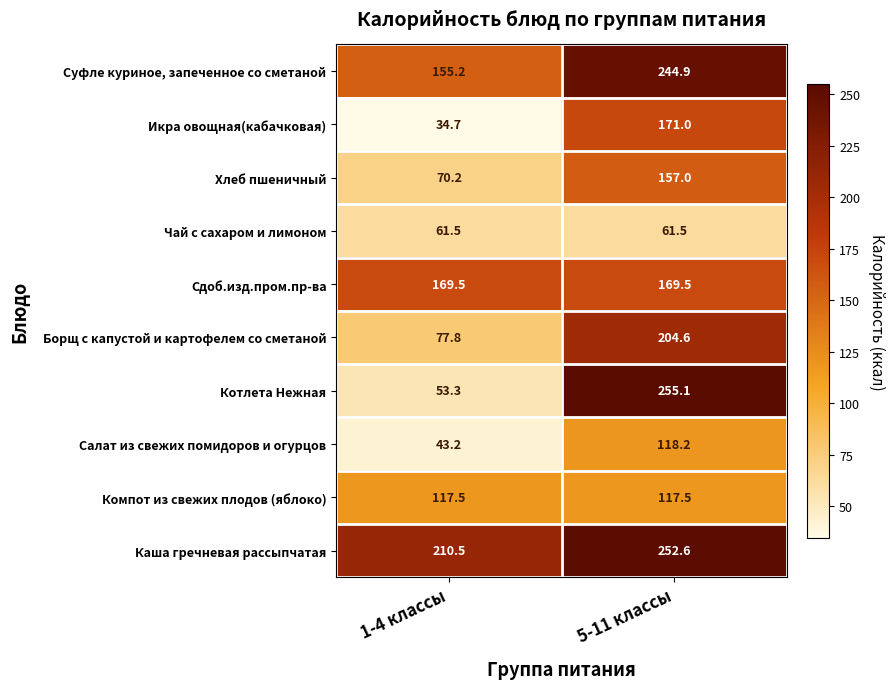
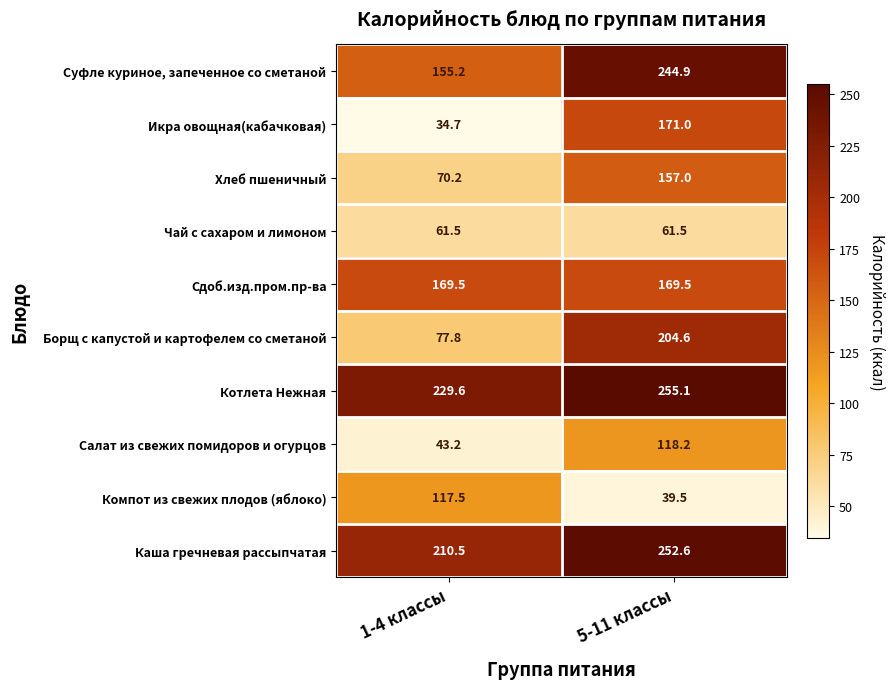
  {
    "Суфле куриное, запеченное со сметаной": {
      "1-4 классы": 155.2,
      "5-11 классы": 244.9
    },
    "Икра овощная(кабачковая)": {
      "1-4 классы": 34.7,
      "5-11 классы": 171.0
    },
    "Хлеб пшеничный": {
      "1-4 классы": 70.2,
      "5-11 классы": 157.0
    },
    "Чай с сахаром и лимоном": {
      "1-4 классы": 61.5,
      "5-11 классы": 61.5
    },
    "Сдоб.изд.пром.пр-ва": {
      "1-4 классы": 169.5,
      "5-11 классы": 169.5
    },
    "Борщ с капустой и картофелем со сметаной": {
      "1-4 классы": 77.8,
      "5-11 классы": 204.6
    },
    "Котлета Нежная": {
-     "1-4 классы": 53.3,
+     "1-4 классы": 229.6,
      "5-11 классы": 255.1
    },
    "Салат из свежих помидоров и огурцов": {
      "1-4 классы": 43.2,
      "5-11 классы": 118.2
    },
    "Компот из свежих плодов (яблоко)": {
      "1-4 классы": 117.5,
-     "5-11 классы": 117.5
+     "5-11 классы": 39.5
    },
    "Каша гречневая рассыпчатая": {
      "1-4 классы": 210.5,
      "5-11 классы": 252.6
    }
  }
